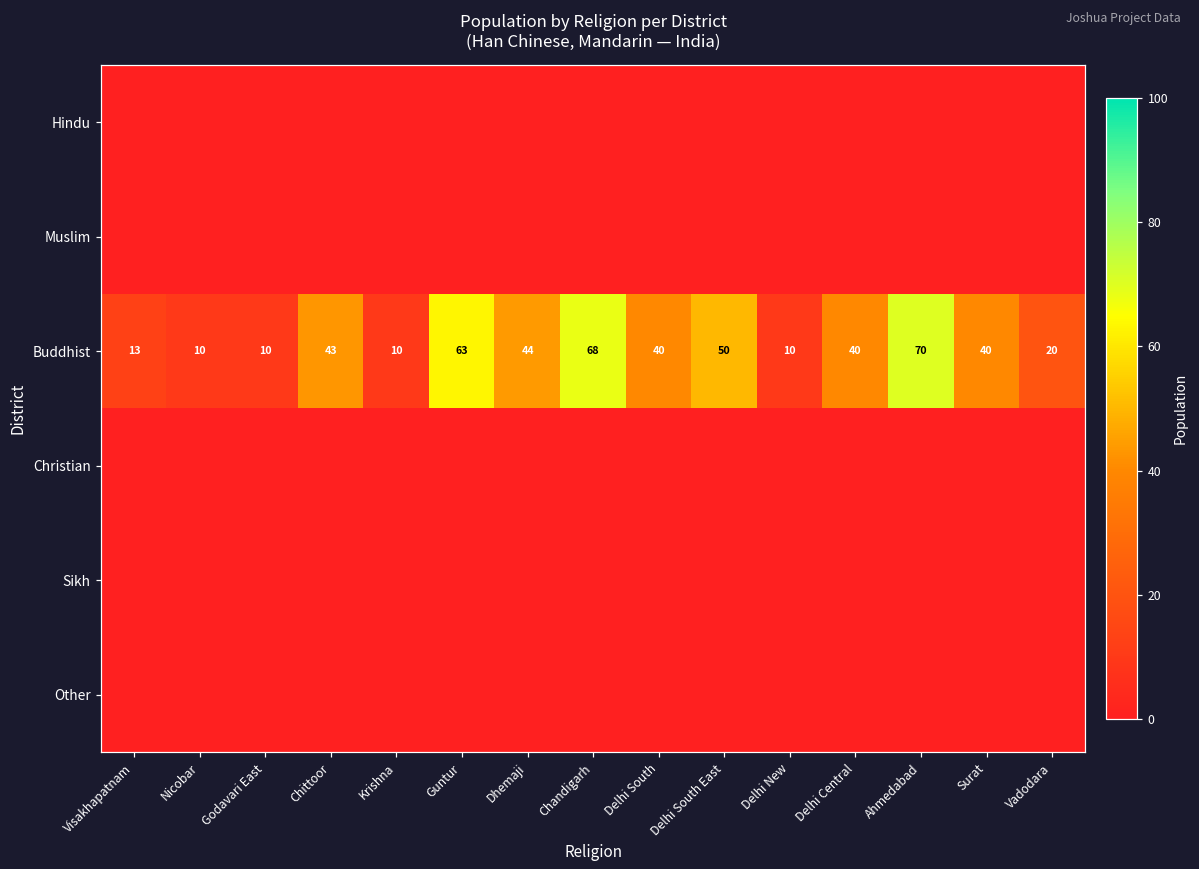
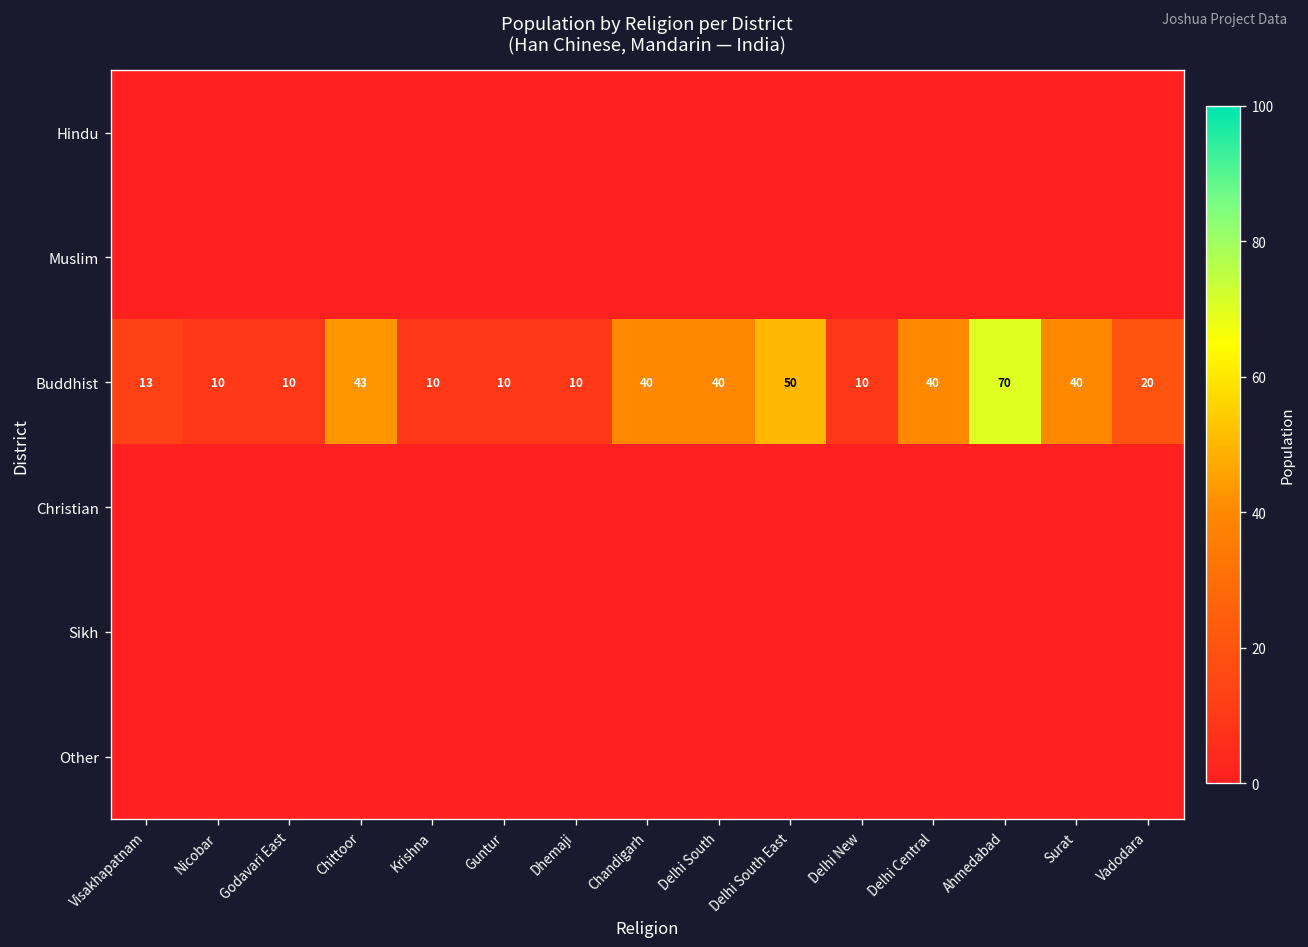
  {
    "Buddhist": {
      "Visakhapatnam": 13,
      "Nicobar": 10,
      "Godavari East": 10,
      "Chittoor": 43,
      "Krishna": 10,
-     "Guntur": 63,
-     "Dhemaji": 44,
-     "Chandigarh": 68,
+     "Guntur": 10,
+     "Dhemaji": 10,
+     "Chandigarh": 40,
      "Delhi South": 40,
      "Delhi South East": 50,
      "Delhi New": 10,
      "Delhi Central": 40,
      "Ahmedabad": 70,
      "Surat": 40,
      "Vadodara": 20
    }
  }
